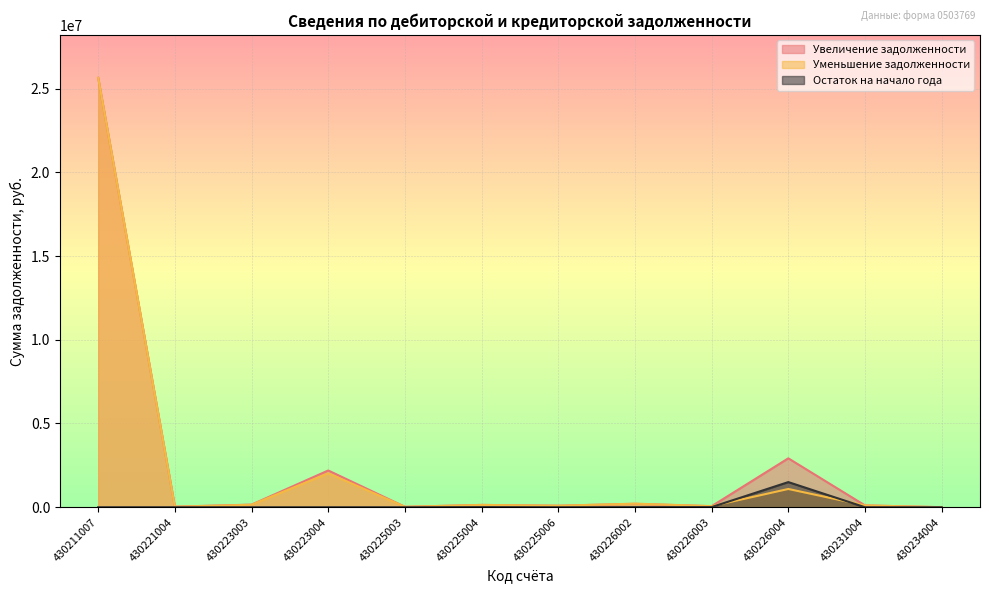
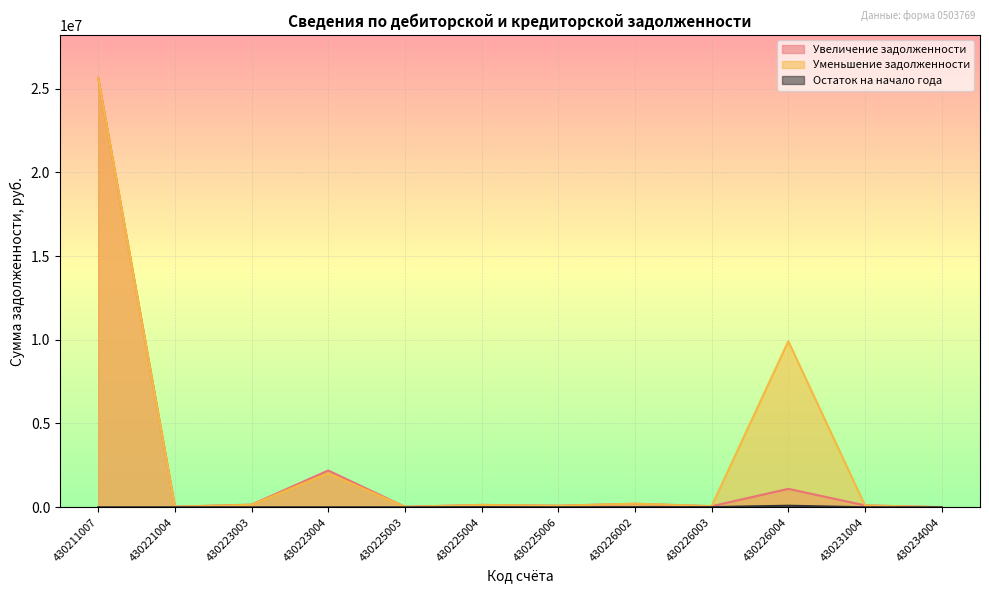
  {
    "Увеличение задолженности": {
      "430223004": 2200000,
-     "430226004": 2900000
+     "430226004": 1100000
    },
    "Уменьшение задолженности": {
      "430223004": 2000000,
-     "430226004": 1100000
+     "430226004": 9900000
    },
    "Остаток на начало года": {
      "430211007": 0,
      "430223004": 0,
      "430226002": 0,
-     "430226004": 1500000
+     "430226004": 100000
    }
  }
